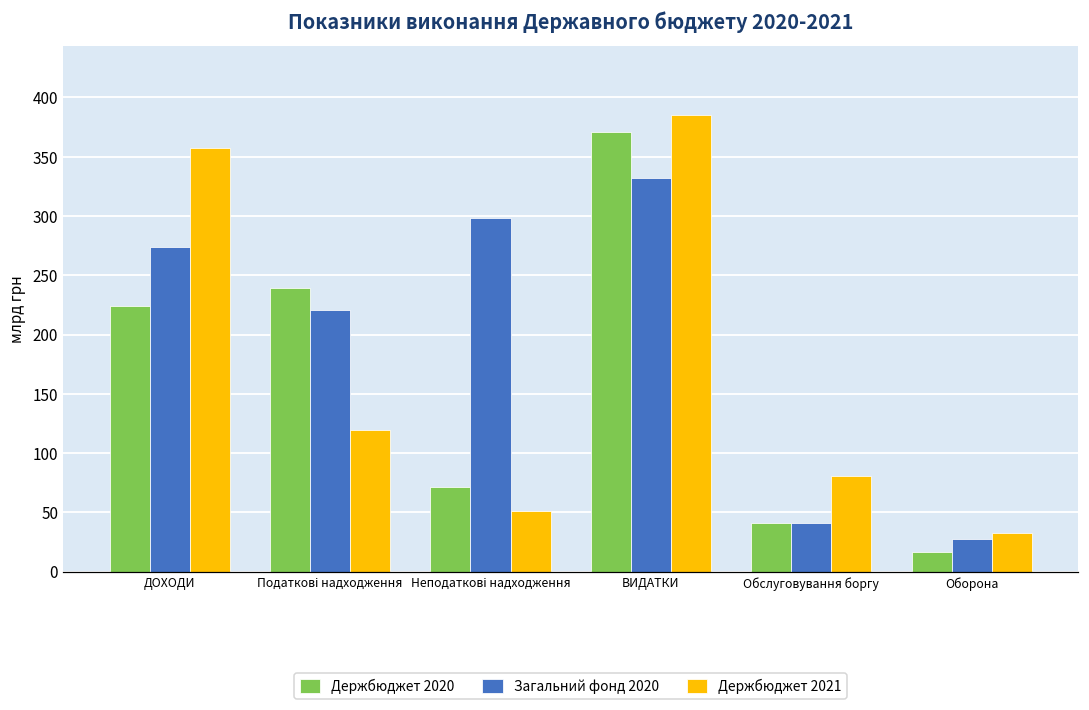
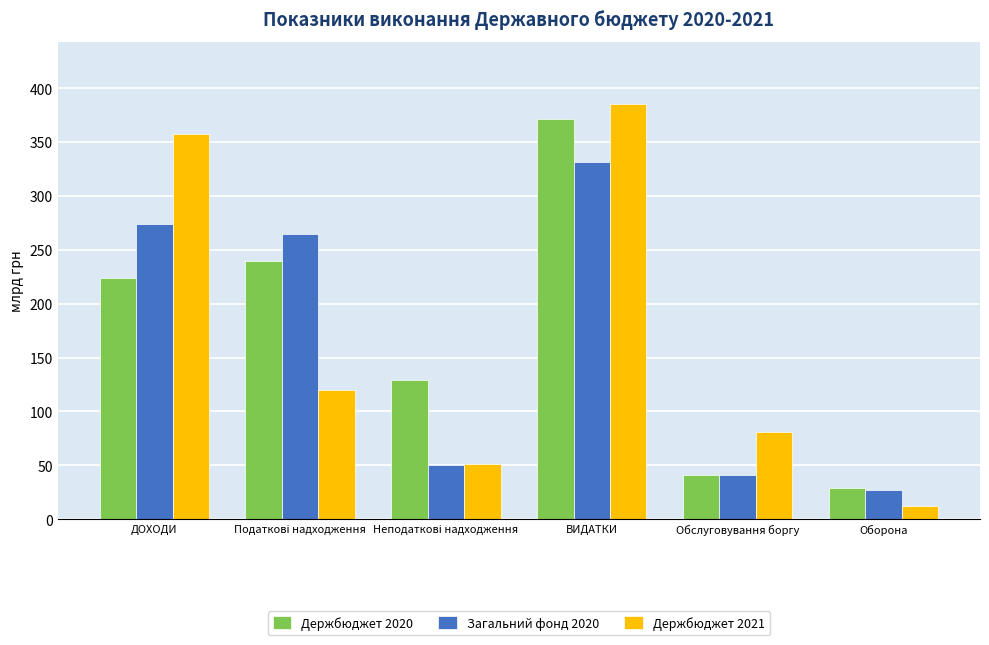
  {
    "Держбюджет 2020": {
      "ДОХОДИ": 224,
      "Податкові надходження": 240,
-     "Неподаткові надходження": 71,
+     "Неподаткові надходження": 129,
      "ВИДАТКИ": 371,
      "Обслуговування боргу": 41,
-     "Оборона": 17
+     "Оборона": 29
    },
    "Загальний фонд 2020": {
      "ДОХОДИ": 274,
-     "Податкові надходження": 220,
-     "Неподаткові надходження": 299,
+     "Податкові надходження": 265,
+     "Неподаткові надходження": 51,
      "ВИДАТКИ": 332,
      "Обслуговування боргу": 41,
      "Оборона": 27
    },
    "Держбюджет 2021": {
      "ДОХОДИ": 357,
      "Податкові надходження": 120,
      "Неподаткові надходження": 51,
      "ВИДАТКИ": 385,
      "Обслуговування боргу": 81,
-     "Оборона": 33
+     "Оборона": 12
    }
  }
